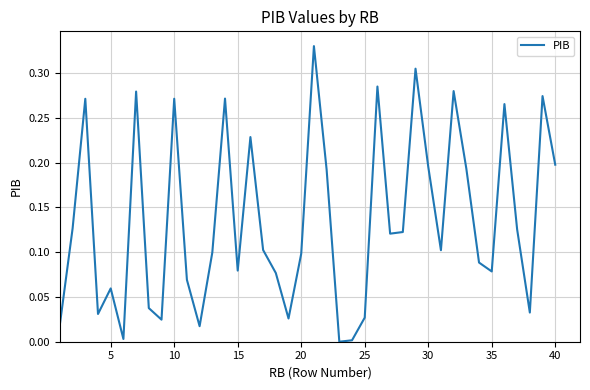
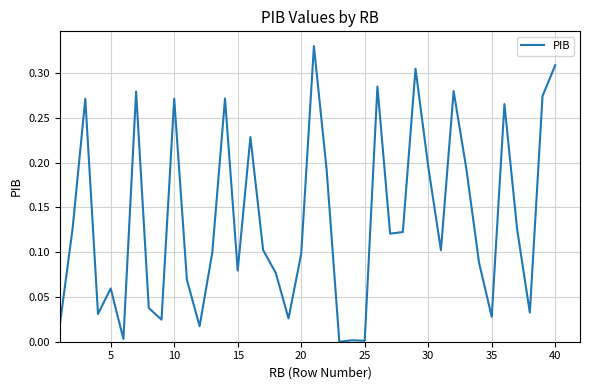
  {
    "5": 0.06,
    "10": 0.27,
    "15": 0.08,
    "20": 0.10,
-   "25": 0.03,
+   "25": 0.00,
    "30": 0.20,
-   "35": 0.08,
-   "40": 0.20
+   "35": 0.03,
+   "40": 0.31
  }
